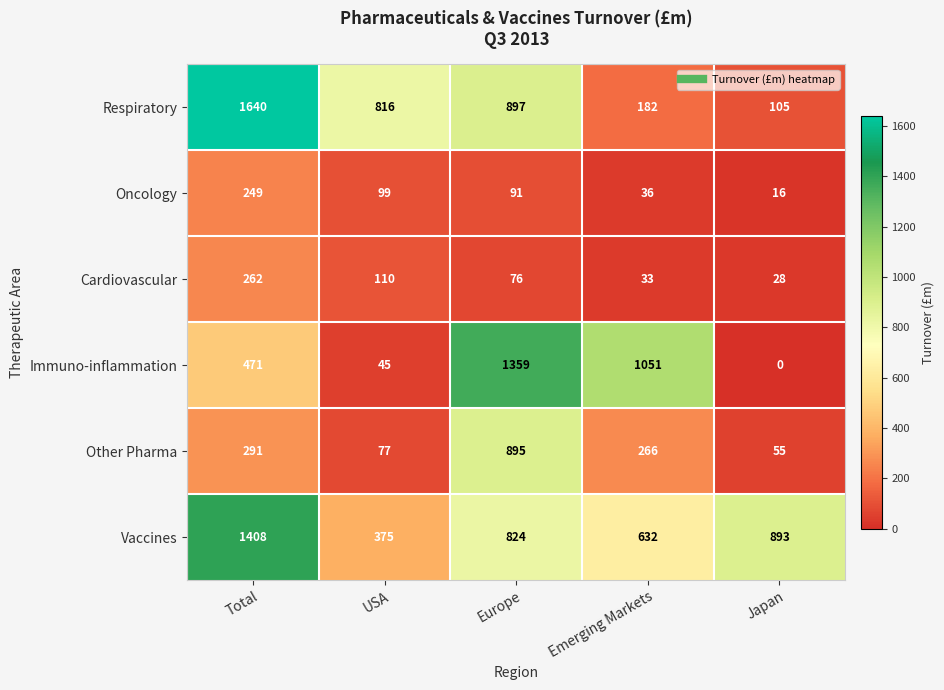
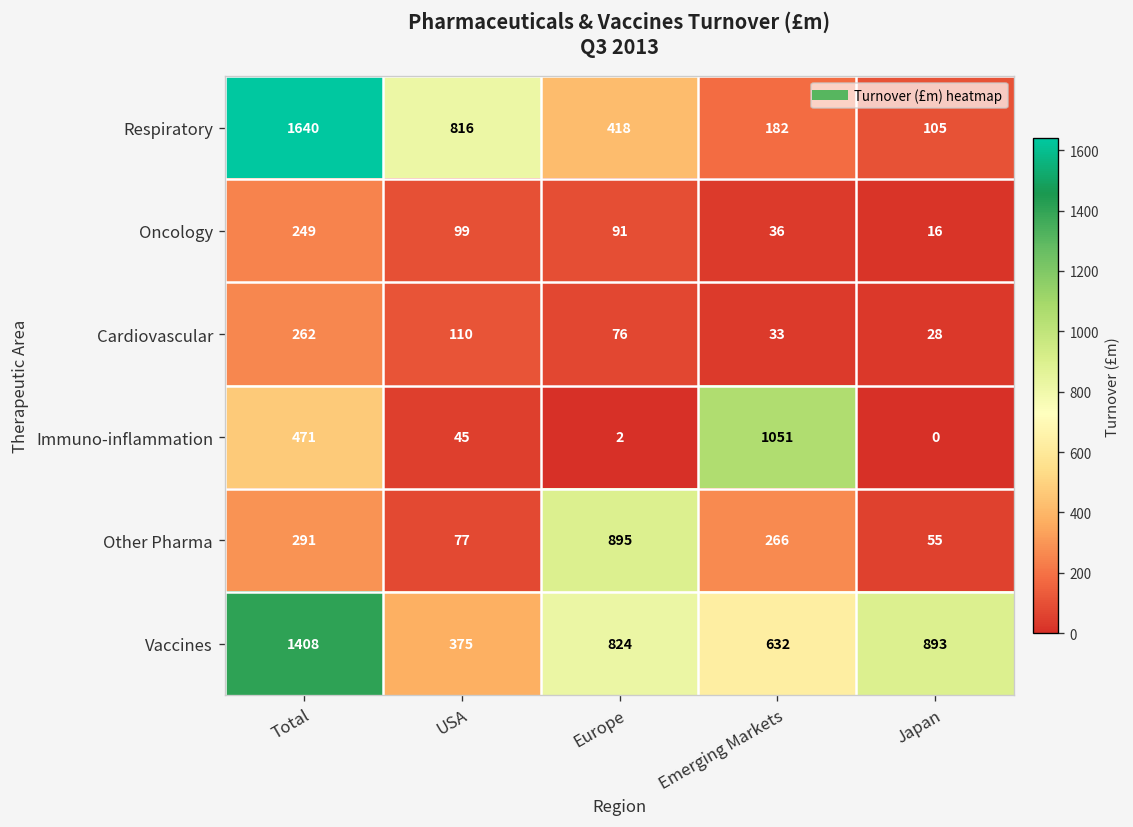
  {
    "Respiratory": {
      "Total": 1640,
      "USA": 816,
-     "Europe": 897,
+     "Europe": 418,
      "Emerging Markets": 182,
      "Japan": 105
    },
    "Oncology": {
      "Total": 249,
      "USA": 99,
      "Europe": 91,
      "Emerging Markets": 36,
      "Japan": 16
    },
    "Cardiovascular": {
      "Total": 262,
      "USA": 110,
      "Europe": 76,
      "Emerging Markets": 33,
      "Japan": 28
    },
    "Immuno-inflammation": {
      "Total": 471,
      "USA": 45,
-     "Europe": 1359,
+     "Europe": 2,
      "Emerging Markets": 1051,
      "Japan": 0
    },
    "Other Pharma": {
      "Total": 291,
      "USA": 77,
      "Europe": 895,
      "Emerging Markets": 266,
      "Japan": 55
    },
    "Vaccines": {
      "Total": 1408,
      "USA": 375,
      "Europe": 824,
      "Emerging Markets": 632,
      "Japan": 893
    }
  }
